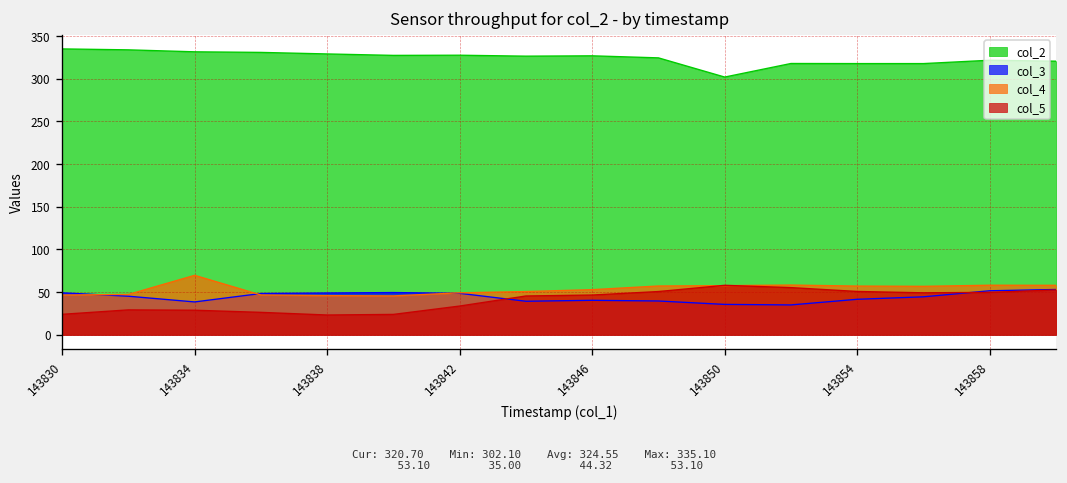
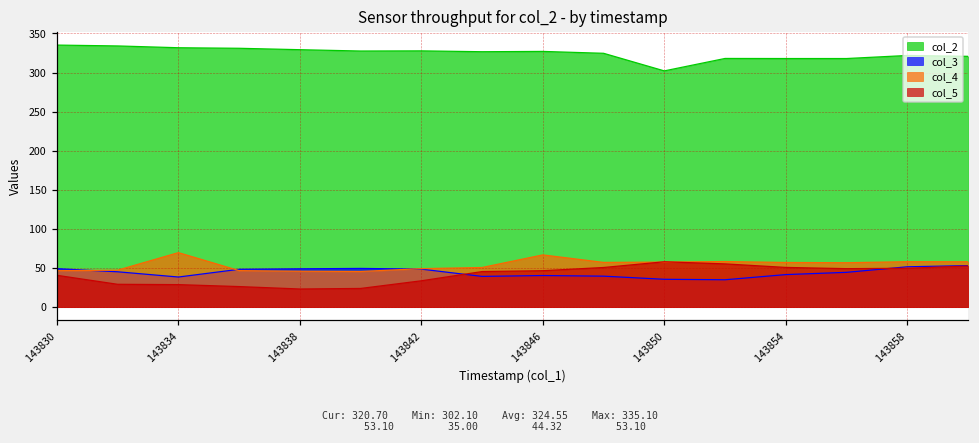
  {
    "col_2": {
      "143830": 340,
      "143834": 330,
      "143838": 330,
      "143842": 330,
      "143846": 330,
      "143850": 300,
      "143854": 320
    },
    "col_3": {
      "143834": 40,
      "143846": 40,
      "143850": 40,
      "143854": 40
    },
    "col_4": {
      "143834": 70,
-     "143846": 50,
+     "143846": 70,
      "143854": 60,
      "143858": 60
    },
    "col_5": {
-     "143830": 20,
+     "143830": 40,
      "143834": 30,
      "143838": 20,
      "143842": 30,
      "143846": 50,
      "143854": 50
    }
  }
